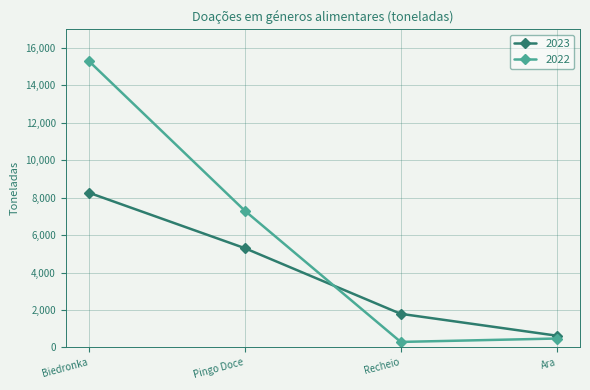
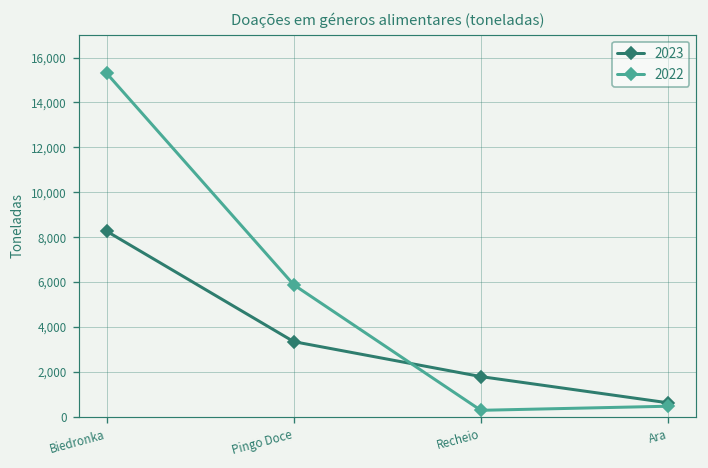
  {
    "2023": {
      "Biedronka": "8,300",
-     "Pingo Doce": "5,300",
+     "Pingo Doce": "3,300",
      "Recheio": "1,800",
      "Ara": "600"
    },
    "2022": {
      "Biedronka": "15,300",
-     "Pingo Doce": "7,300",
+     "Pingo Doce": "5,900",
      "Recheio": "300",
      "Ara": "500"
    }
  }
